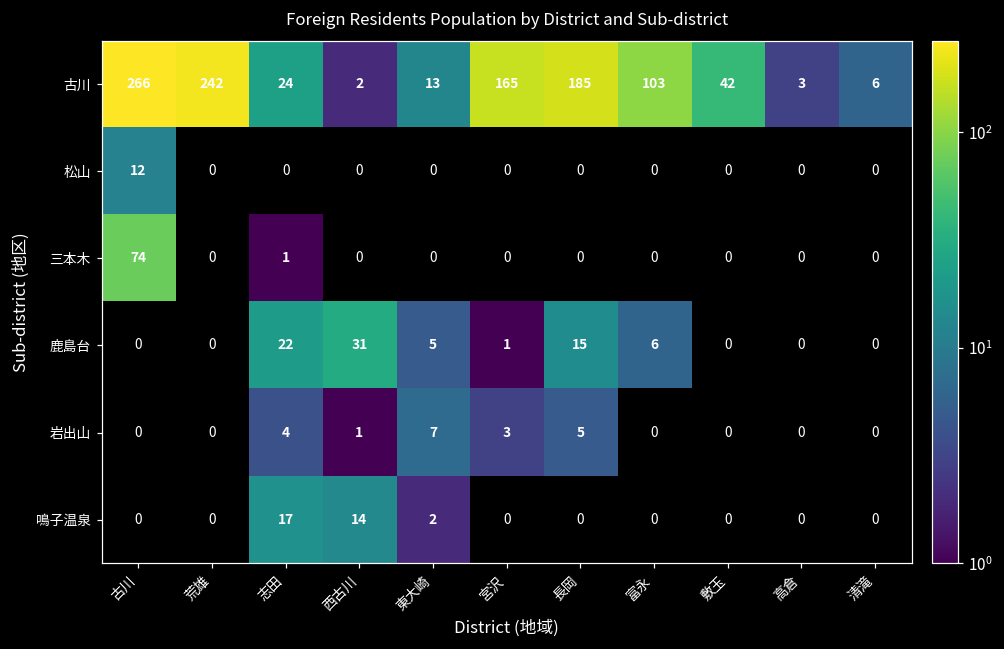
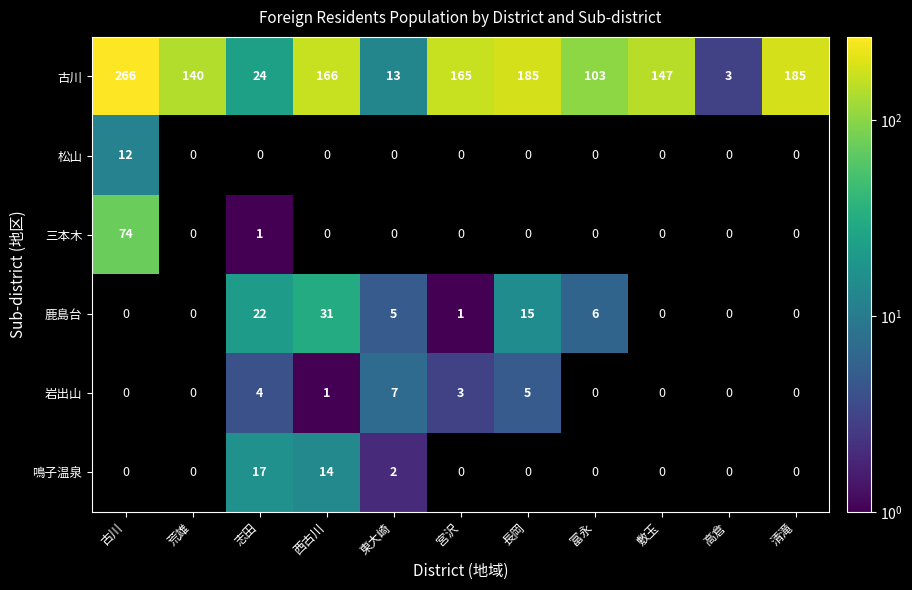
  {
    "古川": {
      "古川": 266,
-     "荒雄": 242,
+     "荒雄": 140,
      "志田": 24,
-     "西古川": 2,
+     "西古川": 166,
      "東大崎": 13,
      "宮沢": 165,
      "長岡": 185,
      "富永": 103,
-     "敷玉": 42,
+     "敷玉": 147,
      "高倉": 3,
-     "清滝": 6
+     "清滝": 185
    },
    "松山": {
      "古川": 12
    },
    "三本木": {
      "古川": 74,
      "志田": 1
    },
    "鹿島台": {
      "志田": 22,
      "西古川": 31,
      "東大崎": 5,
      "宮沢": 1,
      "長岡": 15,
      "富永": 6
    },
    "岩出山": {
      "志田": 4,
      "西古川": 1,
      "東大崎": 7,
      "宮沢": 3,
      "長岡": 5
    },
    "鳴子温泉": {
      "志田": 17,
      "西古川": 14,
      "東大崎": 2
    }
  }
